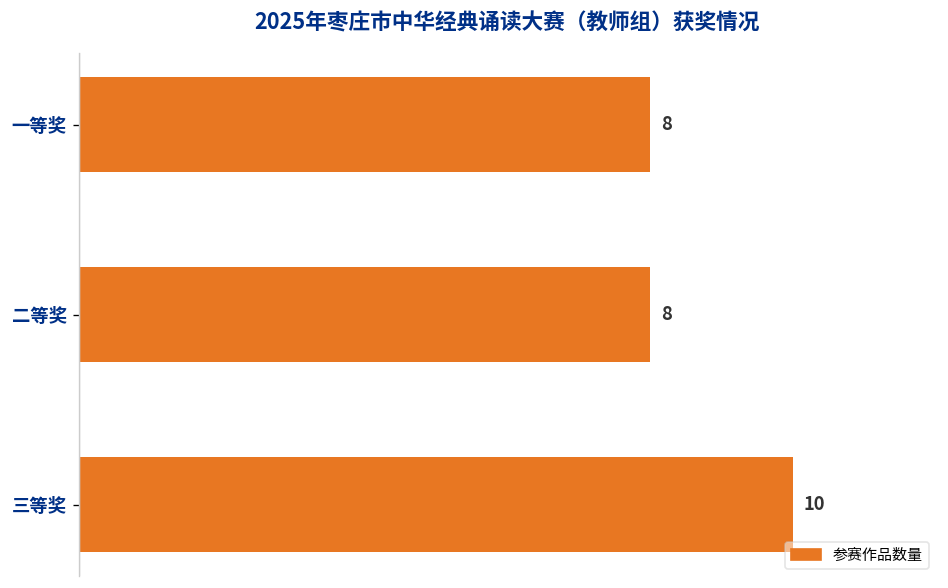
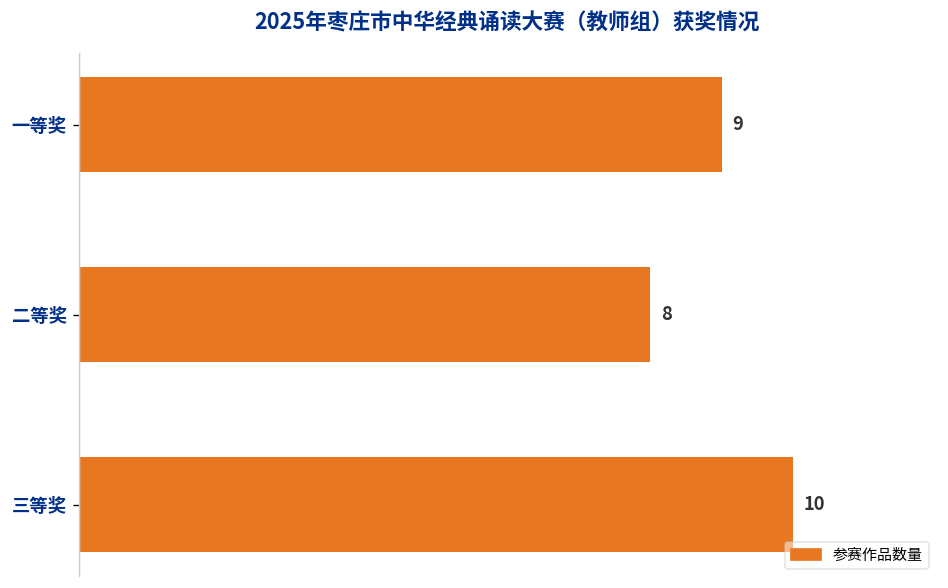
  {
-   "一等奖": 8,
+   "一等奖": 9,
    "二等奖": 8,
    "三等奖": 10
  }
